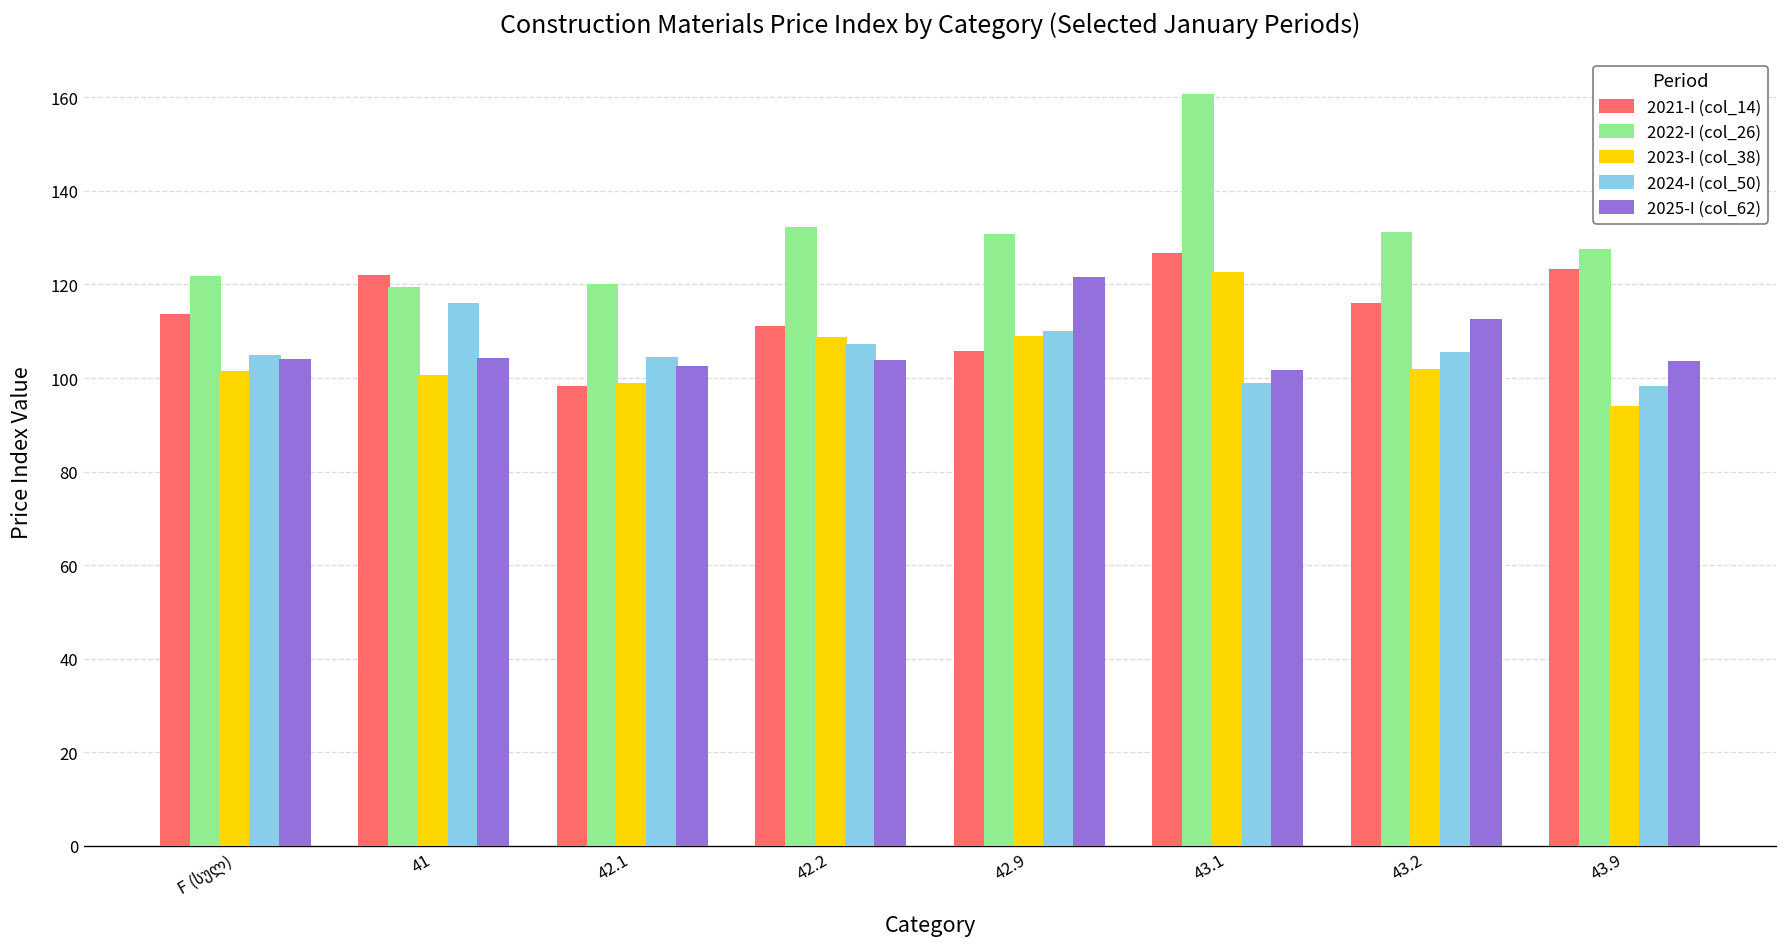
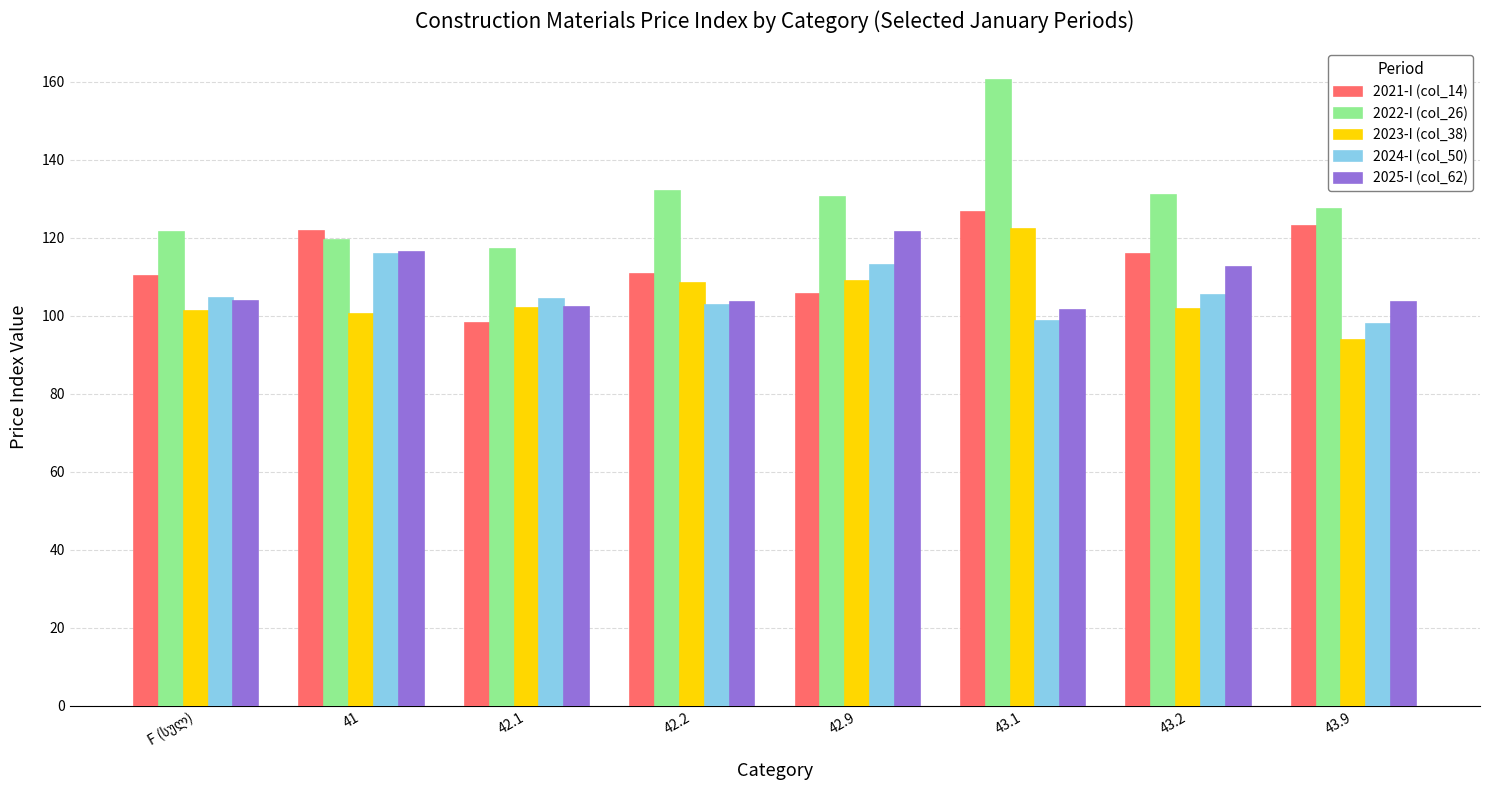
  {
    "2021-I (col_14)": {
-     "F (სულ)": 114,
+     "F (სულ)": 110,
      "41": 122,
      "42.1": 98,
      "42.2": 111,
      "42.9": 106,
      "43.1": 127,
      "43.2": 116,
      "43.9": 123
    },
    "2022-I (col_26)": {
      "F (სულ)": 121,
      "41": 119,
-     "42.1": 120,
+     "42.1": 117,
      "42.2": 132,
      "42.9": 131,
      "43.1": 161,
      "43.2": 131,
      "43.9": 127
    },
    "2023-I (col_38)": {
      "F (სულ)": 101,
      "41": 100,
-     "42.1": 99,
+     "42.1": 102,
      "42.2": 108,
      "42.9": 109,
      "43.1": 122,
      "43.2": 102,
      "43.9": 94
    },
    "2024-I (col_50)": {
      "F (სულ)": 105,
      "41": 116,
      "42.1": 104,
-     "42.2": 107,
-     "42.9": 110,
+     "42.2": 103,
+     "42.9": 113,
      "43.1": 99,
      "43.2": 105,
      "43.9": 98
    },
    "2025-I (col_62)": {
      "F (სულ)": 104,
-     "41": 104,
+     "41": 116,
      "42.1": 102,
      "42.2": 104,
      "42.9": 121,
      "43.1": 101,
      "43.2": 112,
      "43.9": 103
    }
  }
